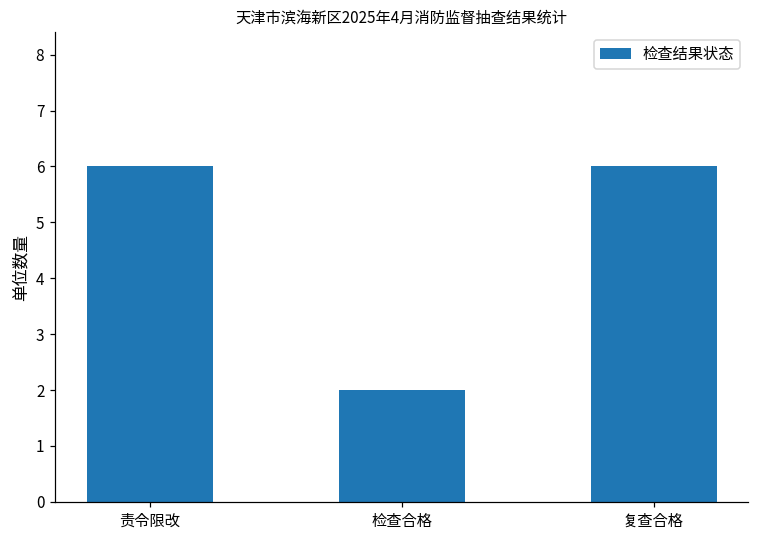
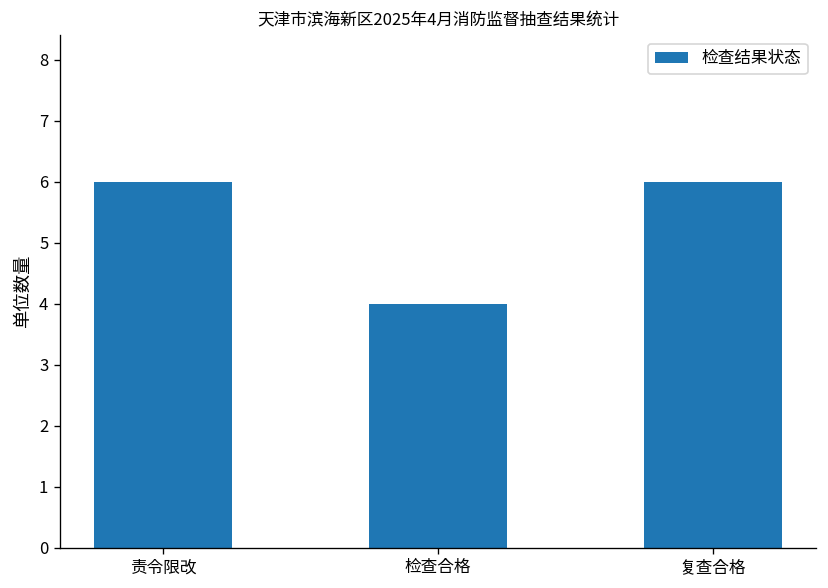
  {
    "责令限改": 6,
-   "检查合格": 2,
+   "检查合格": 4,
    "复查合格": 6
  }
